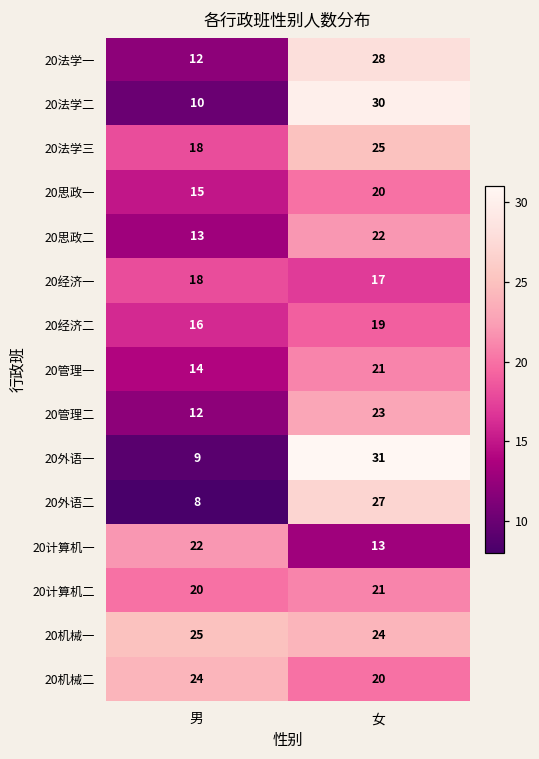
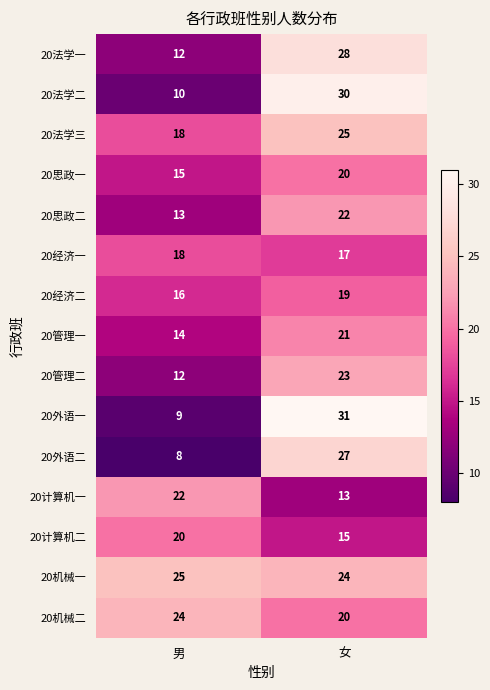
  {
    "20法学一": {
      "男": 12,
      "女": 28
    },
    "20法学二": {
      "男": 10,
      "女": 30
    },
    "20法学三": {
      "男": 18,
      "女": 25
    },
    "20思政一": {
      "男": 15,
      "女": 20
    },
    "20思政二": {
      "男": 13,
      "女": 22
    },
    "20经济一": {
      "男": 18,
      "女": 17
    },
    "20经济二": {
      "男": 16,
      "女": 19
    },
    "20管理一": {
      "男": 14,
      "女": 21
    },
    "20管理二": {
      "男": 12,
      "女": 23
    },
    "20外语一": {
      "男": 9,
      "女": 31
    },
    "20外语二": {
      "男": 8,
      "女": 27
    },
    "20计算机一": {
      "男": 22,
      "女": 13
    },
    "20计算机二": {
      "男": 20,
-     "女": 21
+     "女": 15
    },
    "20机械一": {
      "男": 25,
      "女": 24
    },
    "20机械二": {
      "男": 24,
      "女": 20
    }
  }
